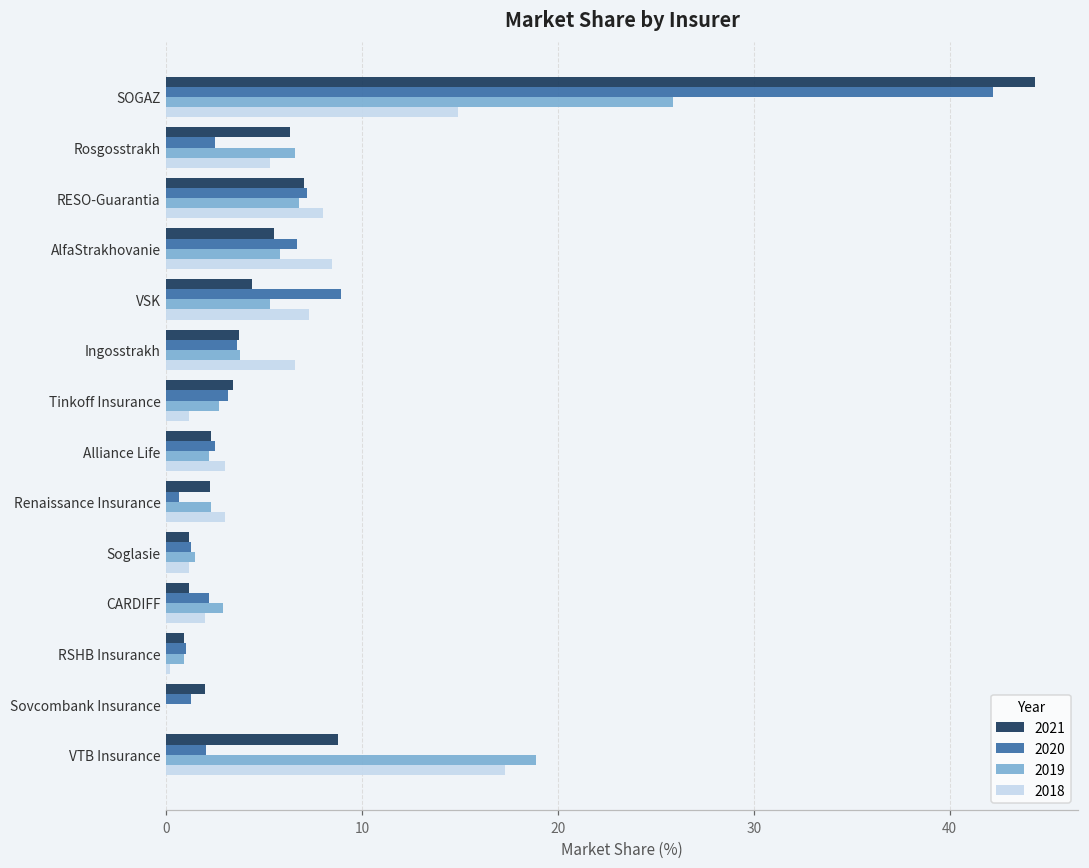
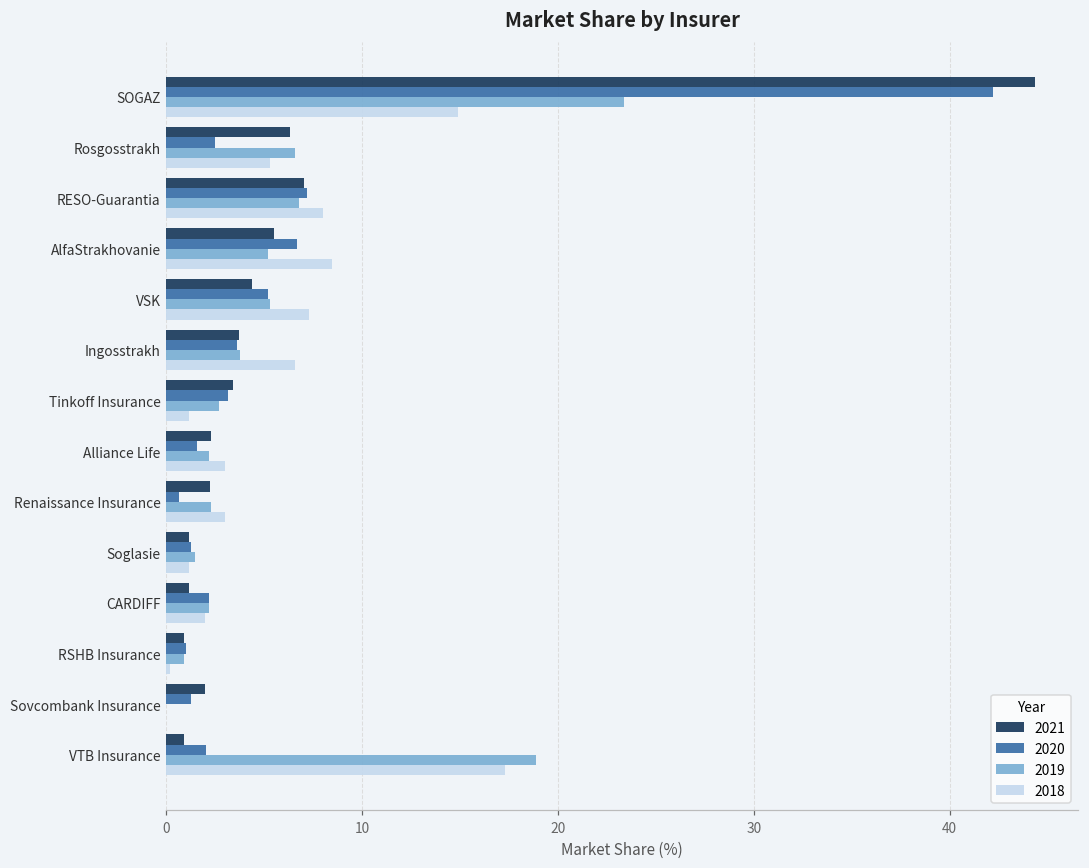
  {
    "2021": {
      "SOGAZ": 44.3,
      "Rosgosstrakh": 6.3,
      "RESO-Guarantia": 7.1,
      "AlfaStrakhovanie": 5.5,
      "VSK": 4.4,
      "Ingosstrakh": 3.8,
      "Tinkoff Insurance": 3.4,
      "Alliance Life": 2.3,
      "Renaissance Insurance": 2.2,
      "Soglasie": 1.2,
      "CARDIFF": 1.2,
      "RSHB Insurance": 0.9,
      "Sovcombank Insurance": 2.0,
-     "VTB Insurance": 8.8
+     "VTB Insurance": 0.9
    },
    "2020": {
      "SOGAZ": 42.2,
      "Rosgosstrakh": 2.5,
      "RESO-Guarantia": 7.2,
      "AlfaStrakhovanie": 6.7,
-     "VSK": 8.9,
+     "VSK": 5.2,
      "Ingosstrakh": 3.6,
      "Tinkoff Insurance": 3.2,
-     "Alliance Life": 2.5,
+     "Alliance Life": 1.6,
      "Renaissance Insurance": 0.7,
      "Soglasie": 1.3,
      "CARDIFF": 2.2,
      "RSHB Insurance": 1.0,
      "Sovcombank Insurance": 1.3,
      "VTB Insurance": 2.1
    },
    "2019": {
-     "SOGAZ": 25.9,
+     "SOGAZ": 23.4,
      "Rosgosstrakh": 6.6,
      "RESO-Guarantia": 6.8,
-     "AlfaStrakhovanie": 5.8,
+     "AlfaStrakhovanie": 5.2,
      "VSK": 5.3,
      "Ingosstrakh": 3.8,
      "Tinkoff Insurance": 2.7,
      "Alliance Life": 2.2,
      "Renaissance Insurance": 2.3,
      "Soglasie": 1.5,
-     "CARDIFF": 2.9,
+     "CARDIFF": 2.2,
      "RSHB Insurance": 0.9,
      "Sovcombank Insurance": 0.0,
      "VTB Insurance": 18.9
    },
    "2018": {
      "SOGAZ": 14.9,
      "Rosgosstrakh": 5.3,
      "RESO-Guarantia": 8.0,
      "AlfaStrakhovanie": 8.5,
      "VSK": 7.3,
      "Ingosstrakh": 6.6,
      "Tinkoff Insurance": 1.2,
      "Alliance Life": 3.0,
      "Renaissance Insurance": 3.0,
      "Soglasie": 1.2,
      "CARDIFF": 2.0,
      "RSHB Insurance": 0.2,
      "Sovcombank Insurance": 0.0,
      "VTB Insurance": 17.3
    }
  }
